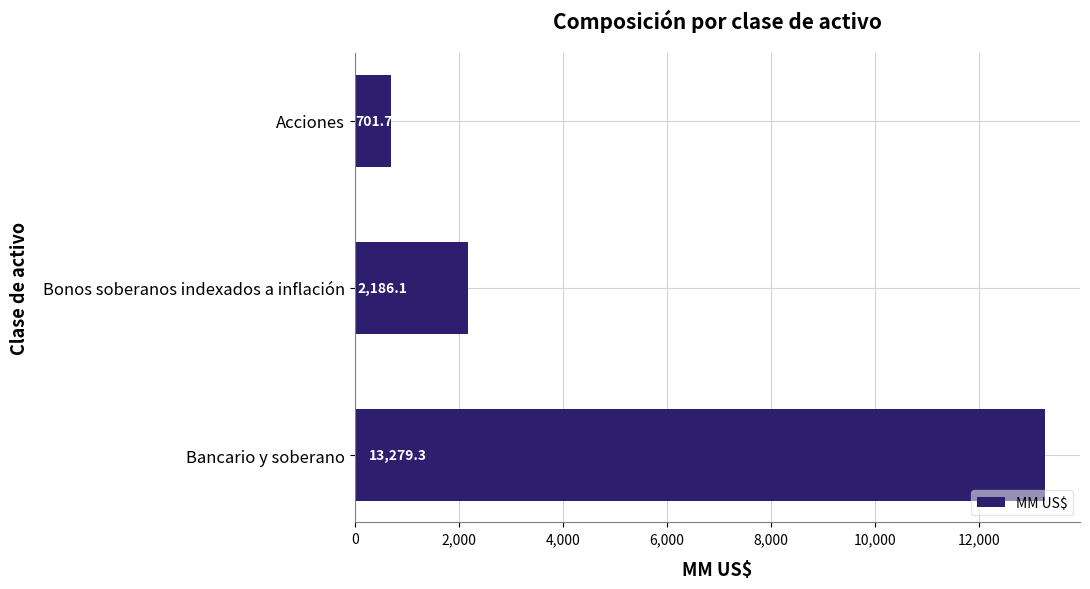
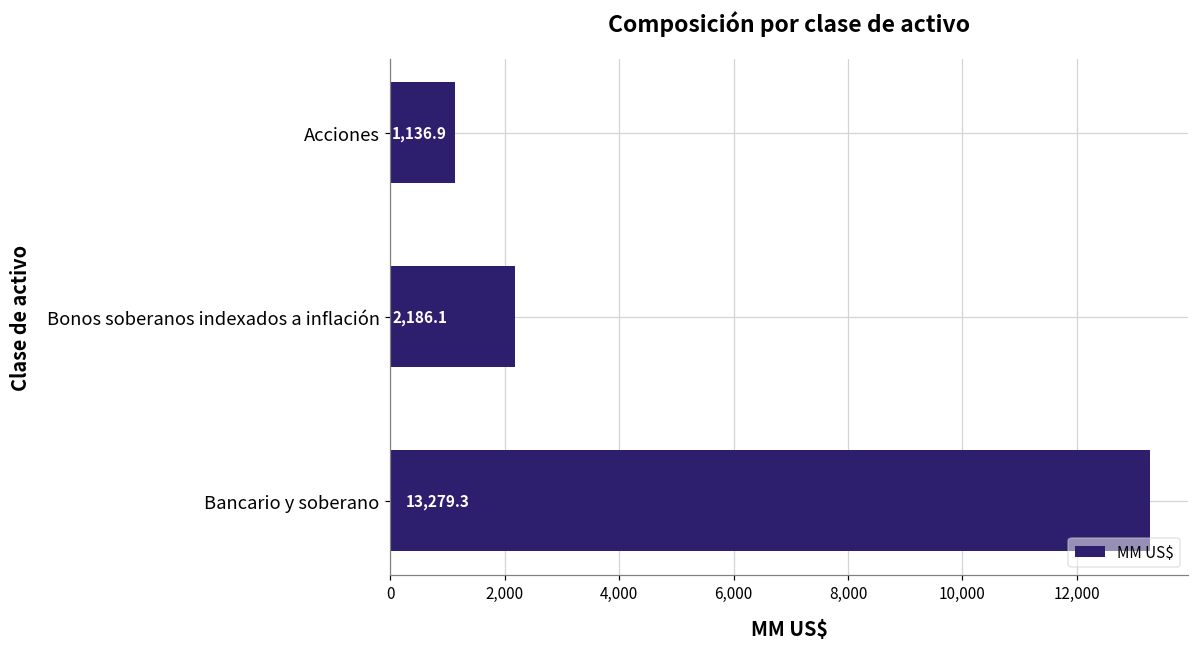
  {
-   "Acciones": "701.7",
+   "Acciones": "1,136.9",
    "Bonos soberanos indexados a inflación": "2,186.1",
    "Bancario y soberano": "13,279.3"
  }
